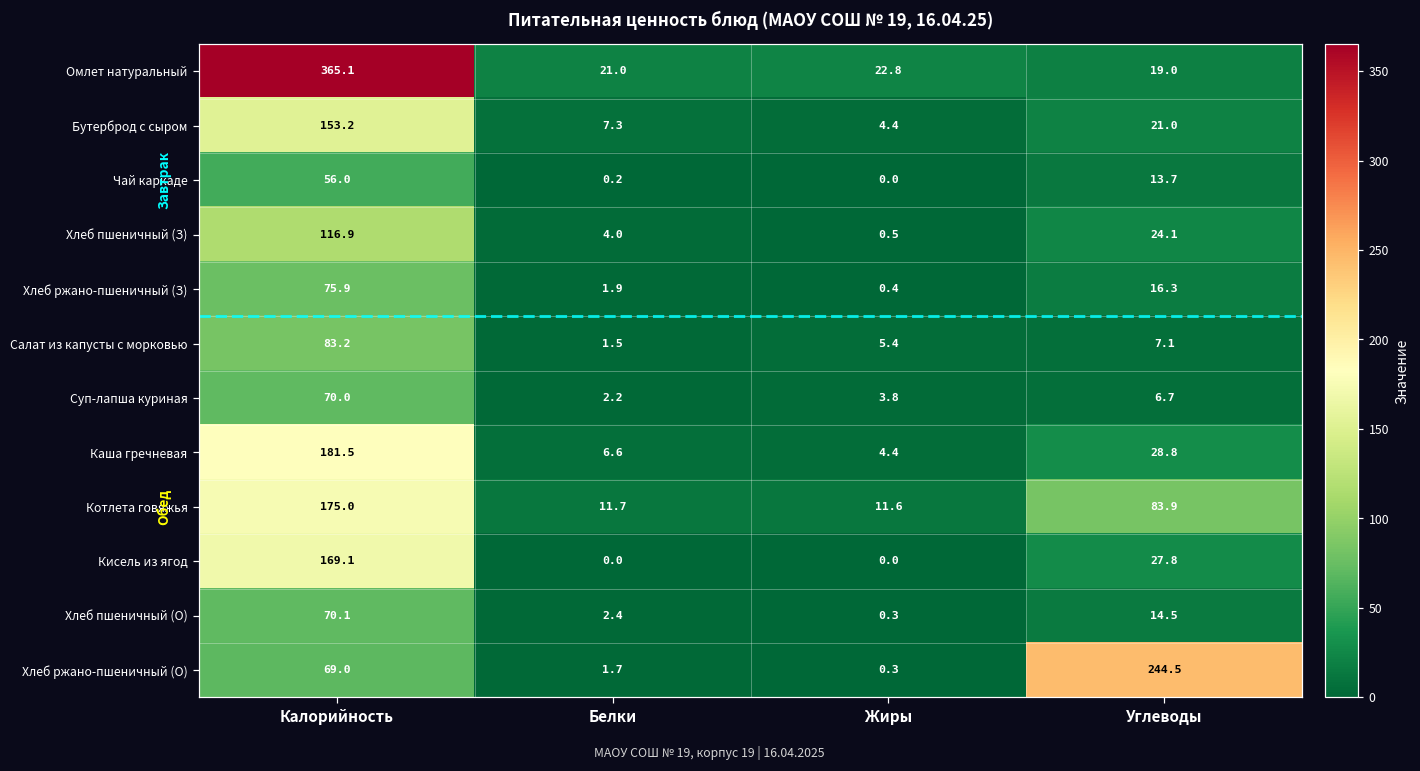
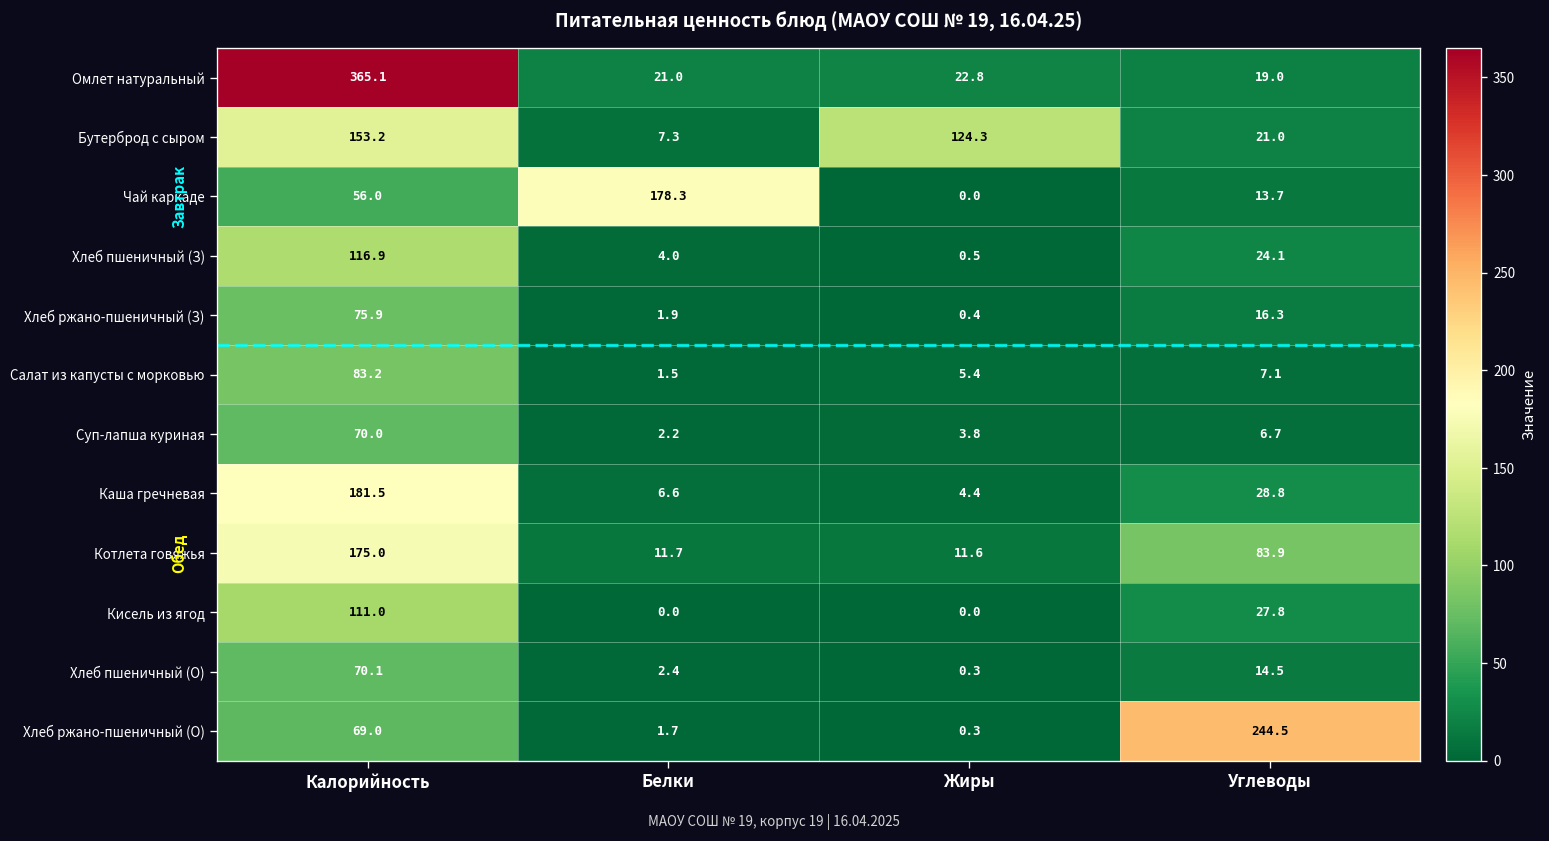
  {
    "Омлет натуральный": {
      "Калорийность": 365.1,
      "Белки": 21.0,
      "Жиры": 22.8,
      "Углеводы": 19.0
    },
    "Бутерброд с сыром": {
      "Калорийность": 153.2,
      "Белки": 7.3,
-     "Жиры": 4.4,
+     "Жиры": 124.3,
      "Углеводы": 21.0
    },
    "Чай каркаде": {
      "Калорийность": 56.0,
-     "Белки": 0.2,
+     "Белки": 178.3,
      "Жиры": 0.0,
      "Углеводы": 13.7
    },
    "Хлеб пшеничный (З)": {
      "Калорийность": 116.9,
      "Белки": 4.0,
      "Жиры": 0.5,
      "Углеводы": 24.1
    },
    "Хлеб ржано-пшеничный (З)": {
      "Калорийность": 75.9,
      "Белки": 1.9,
      "Жиры": 0.4,
      "Углеводы": 16.3
    },
    "Салат из капусты с морковью": {
      "Калорийность": 83.2,
      "Белки": 1.5,
      "Жиры": 5.4,
      "Углеводы": 7.1
    },
    "Суп-лапша куриная": {
      "Калорийность": 70.0,
      "Белки": 2.2,
      "Жиры": 3.8,
      "Углеводы": 6.7
    },
    "Каша гречневая": {
      "Калорийность": 181.5,
      "Белки": 6.6,
      "Жиры": 4.4,
      "Углеводы": 28.8
    },
    "Котлета говяжья": {
      "Калорийность": 175.0,
      "Белки": 11.7,
      "Жиры": 11.6,
      "Углеводы": 83.9
    },
    "Кисель из ягод": {
-     "Калорийность": 169.1,
+     "Калорийность": 111.0,
      "Белки": 0.0,
      "Жиры": 0.0,
      "Углеводы": 27.8
    },
    "Хлеб пшеничный (О)": {
      "Калорийность": 70.1,
      "Белки": 2.4,
      "Жиры": 0.3,
      "Углеводы": 14.5
    },
    "Хлеб ржано-пшеничный (О)": {
      "Калорийность": 69.0,
      "Белки": 1.7,
      "Жиры": 0.3,
      "Углеводы": 244.5
    }
  }
